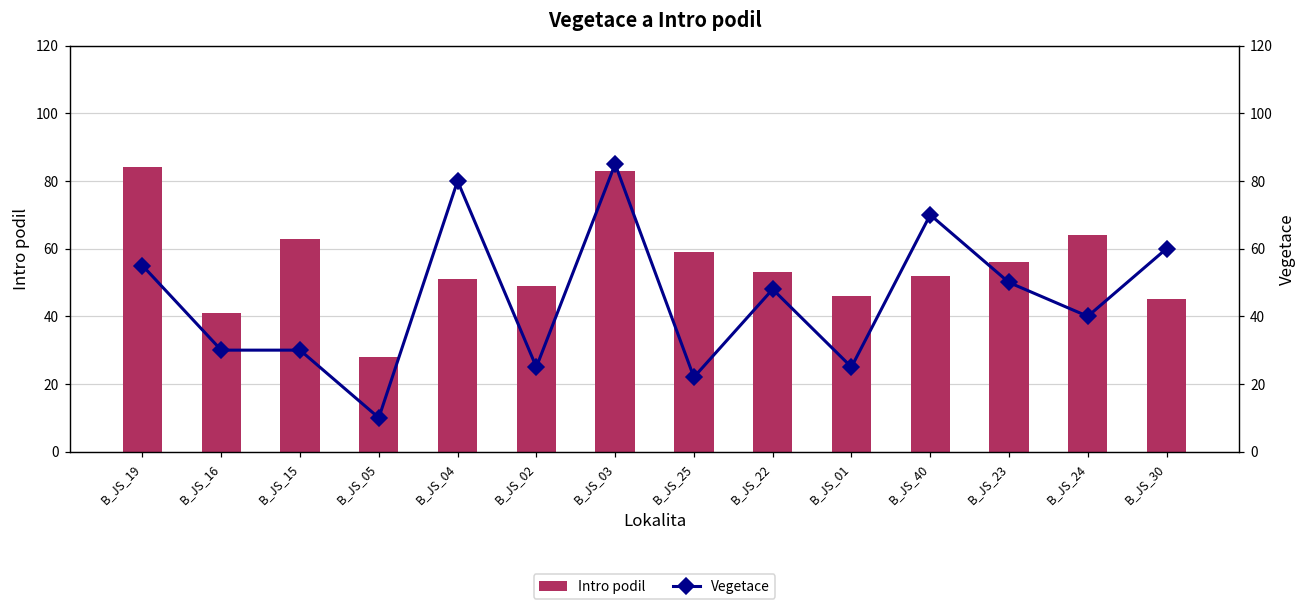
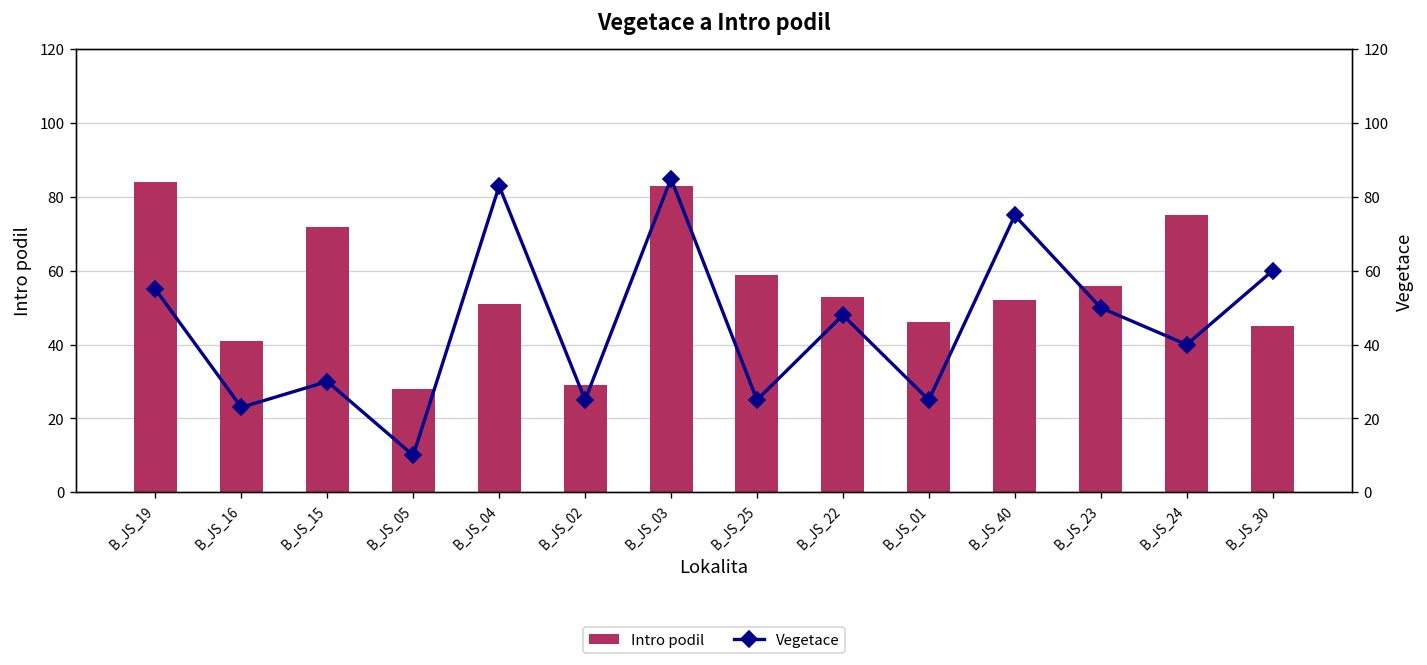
  {
    "Intro podil": {
      "B_JS_19": 84,
      "B_JS_16": 41,
-     "B_JS_15": 63,
+     "B_JS_15": 72,
      "B_JS_05": 28,
      "B_JS_04": 51,
-     "B_JS_02": 49,
+     "B_JS_02": 29,
      "B_JS_03": 83,
      "B_JS_25": 59,
      "B_JS_22": 53,
      "B_JS_01": 46,
      "B_JS_40": 52,
      "B_JS_23": 56,
-     "B_JS_24": 64,
+     "B_JS_24": 75,
      "B_JS_30": 45
    },
    "Vegetace": {
      "B_JS_19": 55,
-     "B_JS_16": 30,
+     "B_JS_16": 23,
      "B_JS_15": 30,
      "B_JS_05": 10,
-     "B_JS_04": 80,
+     "B_JS_04": 83,
      "B_JS_02": 25,
      "B_JS_03": 85,
-     "B_JS_25": 22,
+     "B_JS_25": 25,
      "B_JS_22": 48,
      "B_JS_01": 25,
-     "B_JS_40": 70,
+     "B_JS_40": 75,
      "B_JS_23": 50,
      "B_JS_24": 40,
      "B_JS_30": 60
    }
  }
